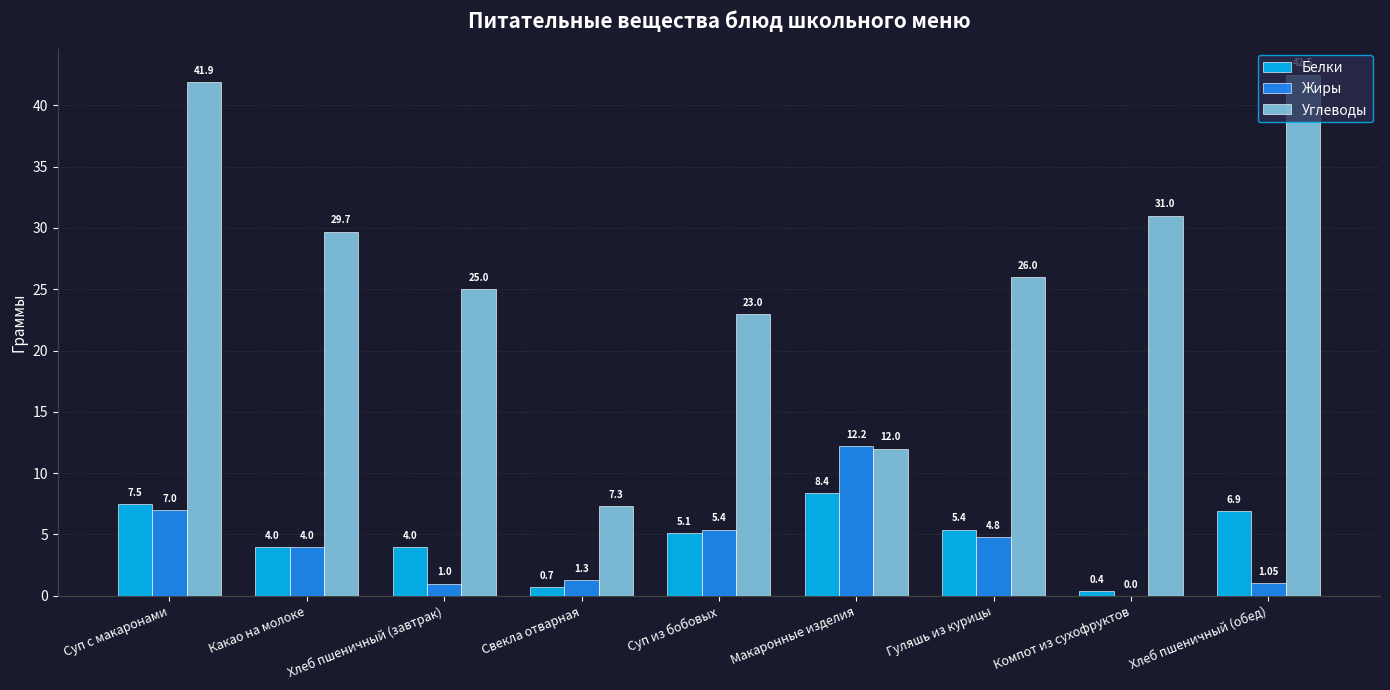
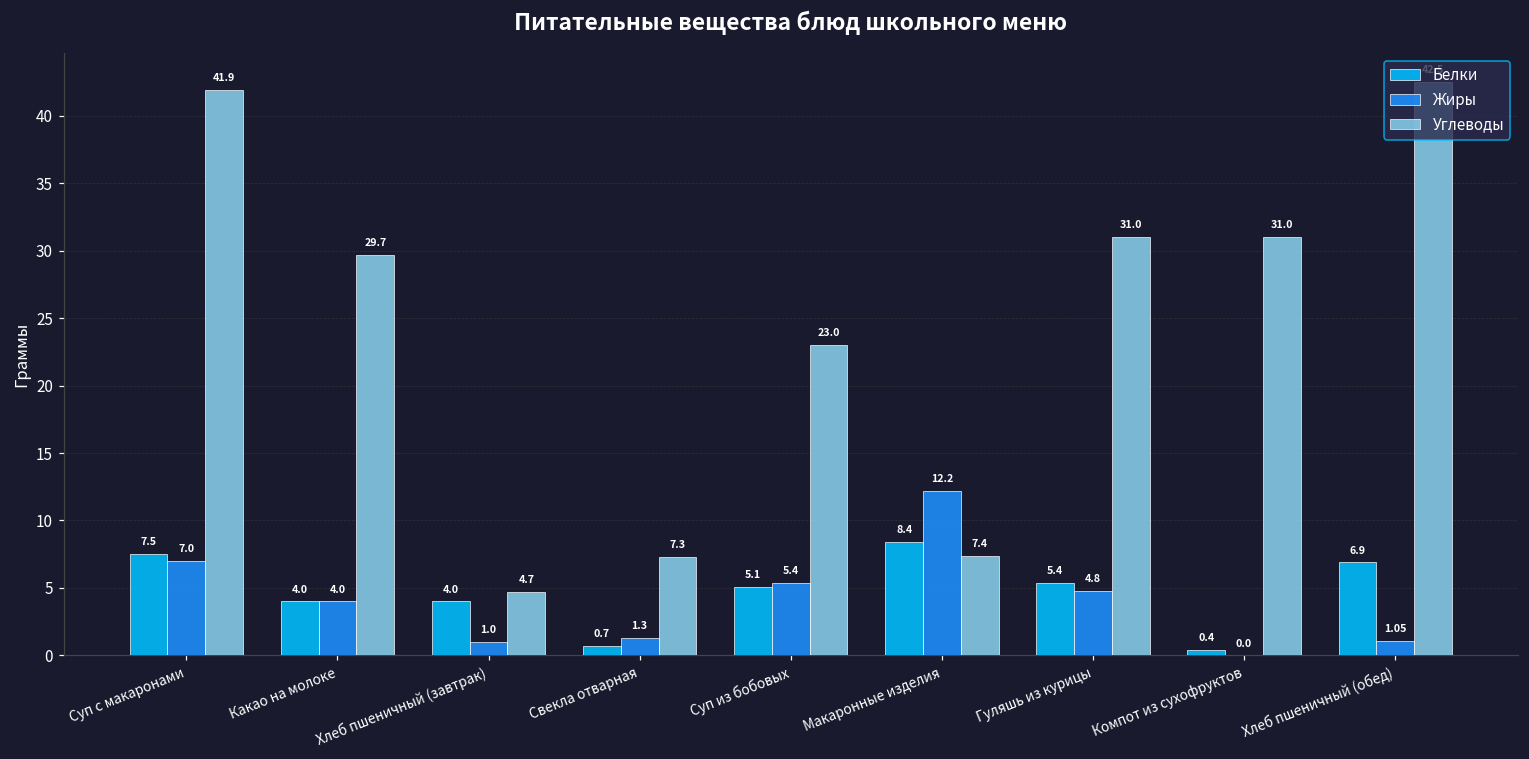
  {
    "Углеводы": {
      "Суп с макаронами": 41.9,
      "Какао на молоке": 29.7,
-     "Хлеб пшеничный (завтрак)": 25.0,
+     "Хлеб пшеничный (завтрак)": 4.7,
      "Свекла отварная": 7.3,
      "Суп из бобовых": 23.0,
-     "Макаронные изделия": 12.0,
-     "Гуляшь из курицы": 26.0,
+     "Макаронные изделия": 7.4,
+     "Гуляшь из курицы": 31.0,
      "Компот из сухофруктов": 31.0
    }
  }
